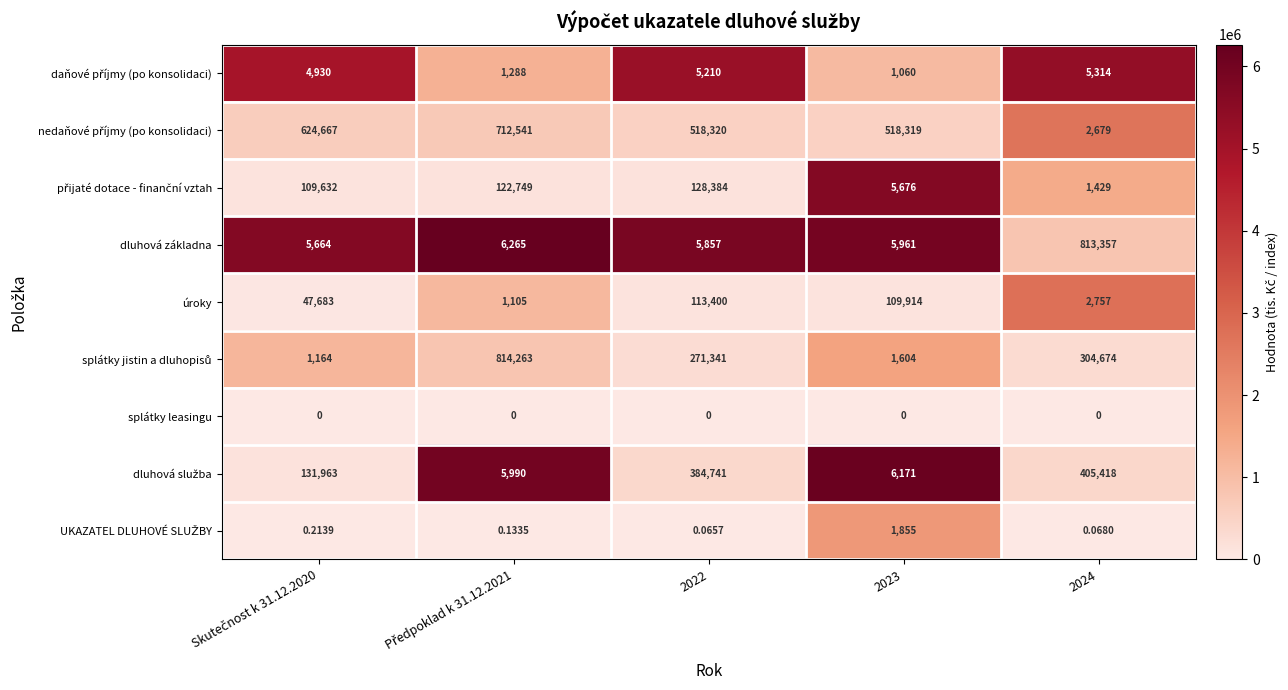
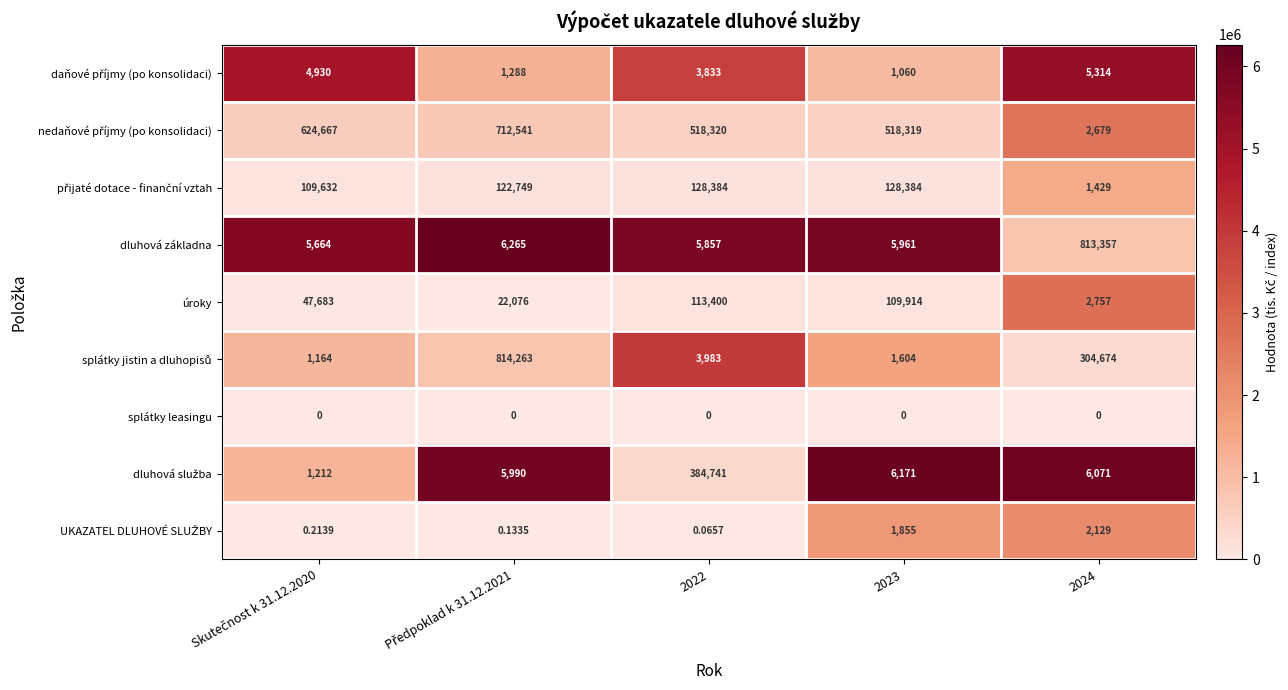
  {
    "daňové příjmy (po konsolidaci)": {
      "Skutečnost k 31.12.2020": "4,930",
      "Předpoklad k 31.12.2021": "1,288",
-     "2022": "5,210",
+     "2022": "3,833",
      "2023": "1,060",
      "2024": "5,314"
    },
    "nedaňové příjmy (po konsolidaci)": {
      "Skutečnost k 31.12.2020": "624,667",
      "Předpoklad k 31.12.2021": "712,541",
      "2022": "518,320",
      "2023": "518,319",
      "2024": "2,679"
    },
    "přijaté dotace - finanční vztah": {
      "Skutečnost k 31.12.2020": "109,632",
      "Předpoklad k 31.12.2021": "122,749",
      "2022": "128,384",
-     "2023": "5,676",
+     "2023": "128,384",
      "2024": "1,429"
    },
    "dluhová základna": {
      "Skutečnost k 31.12.2020": "5,664",
      "Předpoklad k 31.12.2021": "6,265",
      "2022": "5,857",
      "2023": "5,961",
      "2024": "813,357"
    },
    "úroky": {
      "Skutečnost k 31.12.2020": "47,683",
-     "Předpoklad k 31.12.2021": "1,105",
+     "Předpoklad k 31.12.2021": "22,076",
      "2022": "113,400",
      "2023": "109,914",
      "2024": "2,757"
    },
    "splátky jistin a dluhopisů": {
      "Skutečnost k 31.12.2020": "1,164",
      "Předpoklad k 31.12.2021": "814,263",
-     "2022": "271,341",
+     "2022": "3,983",
      "2023": "1,604",
      "2024": "304,674"
    },
    "splátky leasingu": {
      "Skutečnost k 31.12.2020": "0",
      "Předpoklad k 31.12.2021": "0",
      "2022": "0",
      "2023": "0",
      "2024": "0"
    },
    "dluhová služba": {
-     "Skutečnost k 31.12.2020": "131,963",
+     "Skutečnost k 31.12.2020": "1,212",
      "Předpoklad k 31.12.2021": "5,990",
      "2022": "384,741",
      "2023": "6,171",
-     "2024": "405,418"
+     "2024": "6,071"
    },
    "UKAZATEL DLUHOVÉ SLUŽBY": {
      "Skutečnost k 31.12.2020": "0.2139",
      "Předpoklad k 31.12.2021": "0.1335",
      "2022": "0.0657",
      "2023": "1,855",
-     "2024": "0.0680"
+     "2024": "2,129"
    }
  }
